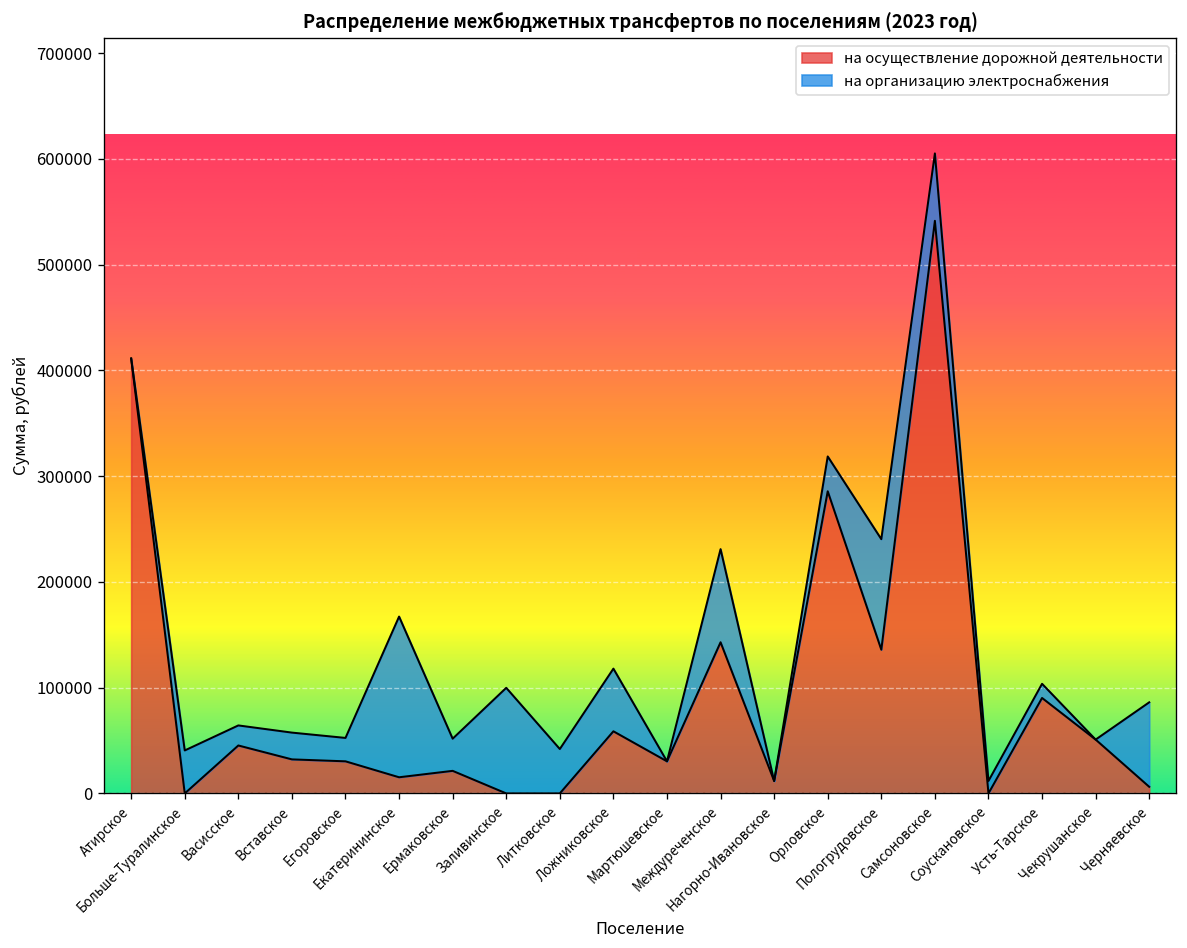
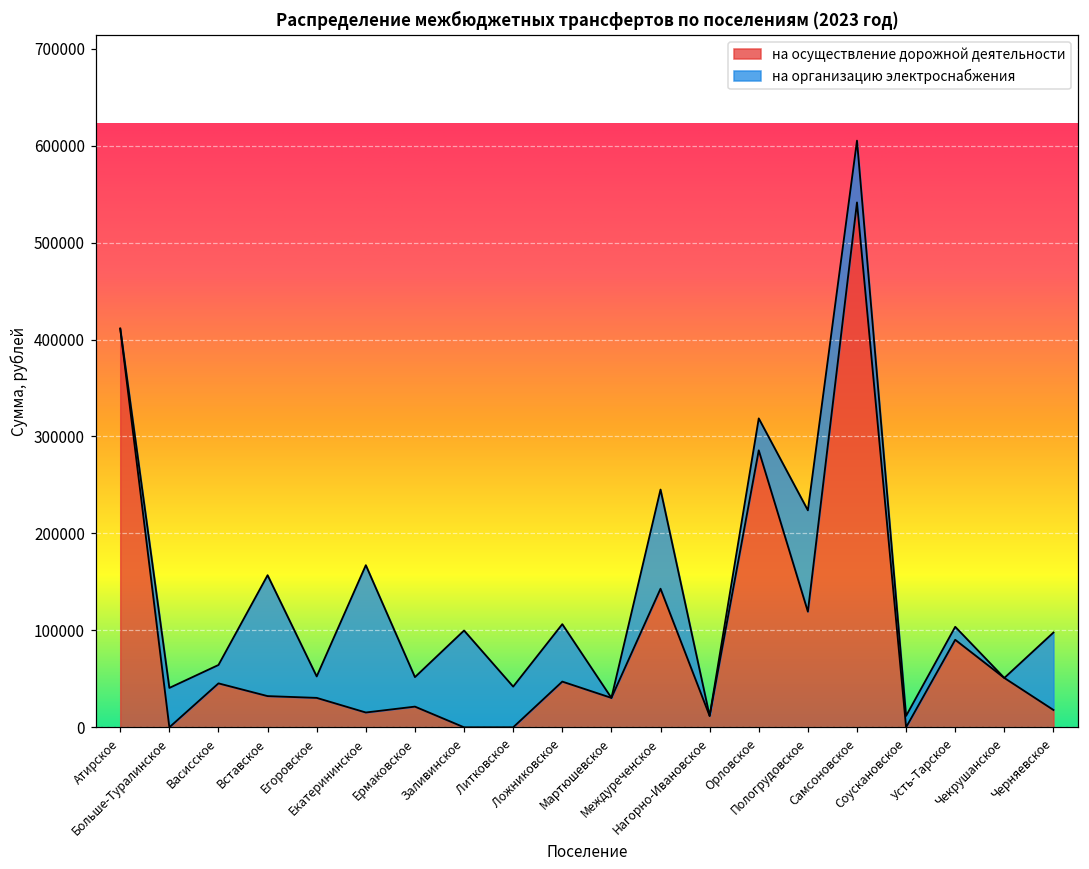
  {
    "на осуществление дорожной деятельности": {
      "Больше-Туралинское": 0,
      "Васисское": 50000,
      "Вставское": 30000,
      "Егоровское": 30000,
      "Екатерининское": 20000,
      "Ермаковское": 20000,
      "Заливинское": 0,
      "Литковское": 0,
-     "Ложниковское": 60000,
+     "Ложниковское": 50000,
      "Междуреченское": 140000,
      "Орловское": 290000,
-     "Пологрудовское": 140000,
+     "Пологрудовское": 120000,
      "Самсоновское": 540000,
      "Соускановское": 0,
      "Усть-Тарское": 90000,
-     "Черняевское": 10000
+     "Черняевское": 20000
    },
    "на организацию электроснабжения": {
      "Больше-Туралинское": 40000,
      "Васисское": 20000,
-     "Вставское": 30000,
+     "Вставское": 120000,
      "Егоровское": 20000,
      "Екатерининское": 150000,
      "Ермаковское": 30000,
      "Заливинское": 100000,
      "Литковское": 40000,
      "Ложниковское": 60000,
-     "Междуреченское": 90000,
+     "Междуреченское": 100000,
      "Орловское": 30000,
      "Пологрудовское": 100000,
      "Самсоновское": 60000,
      "Соускановское": 10000,
      "Усть-Тарское": 10000,
      "Черняевское": 80000
    }
  }
